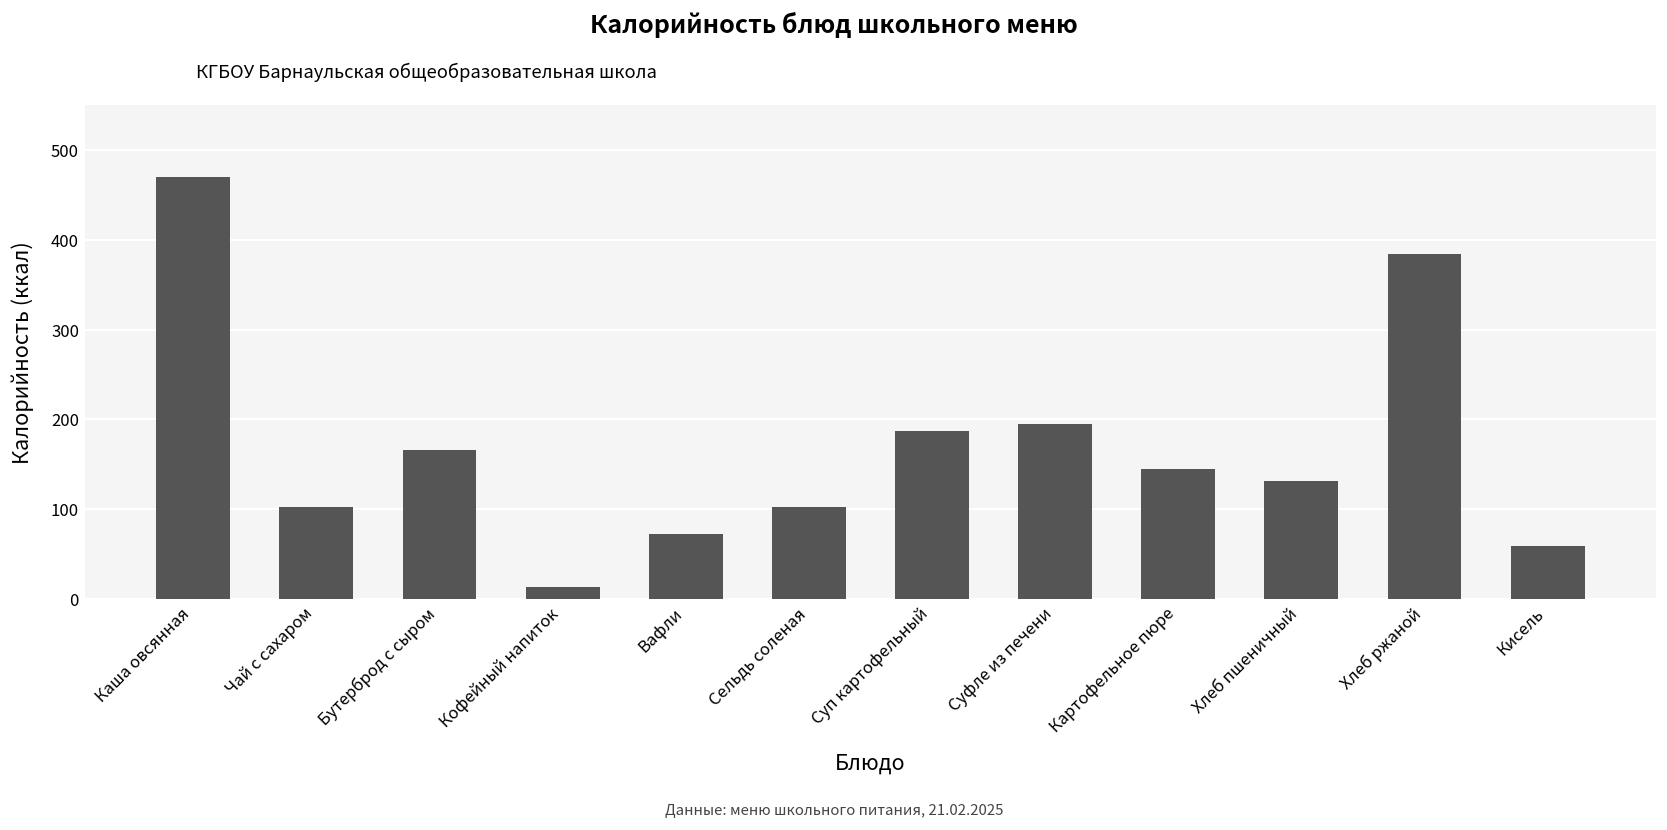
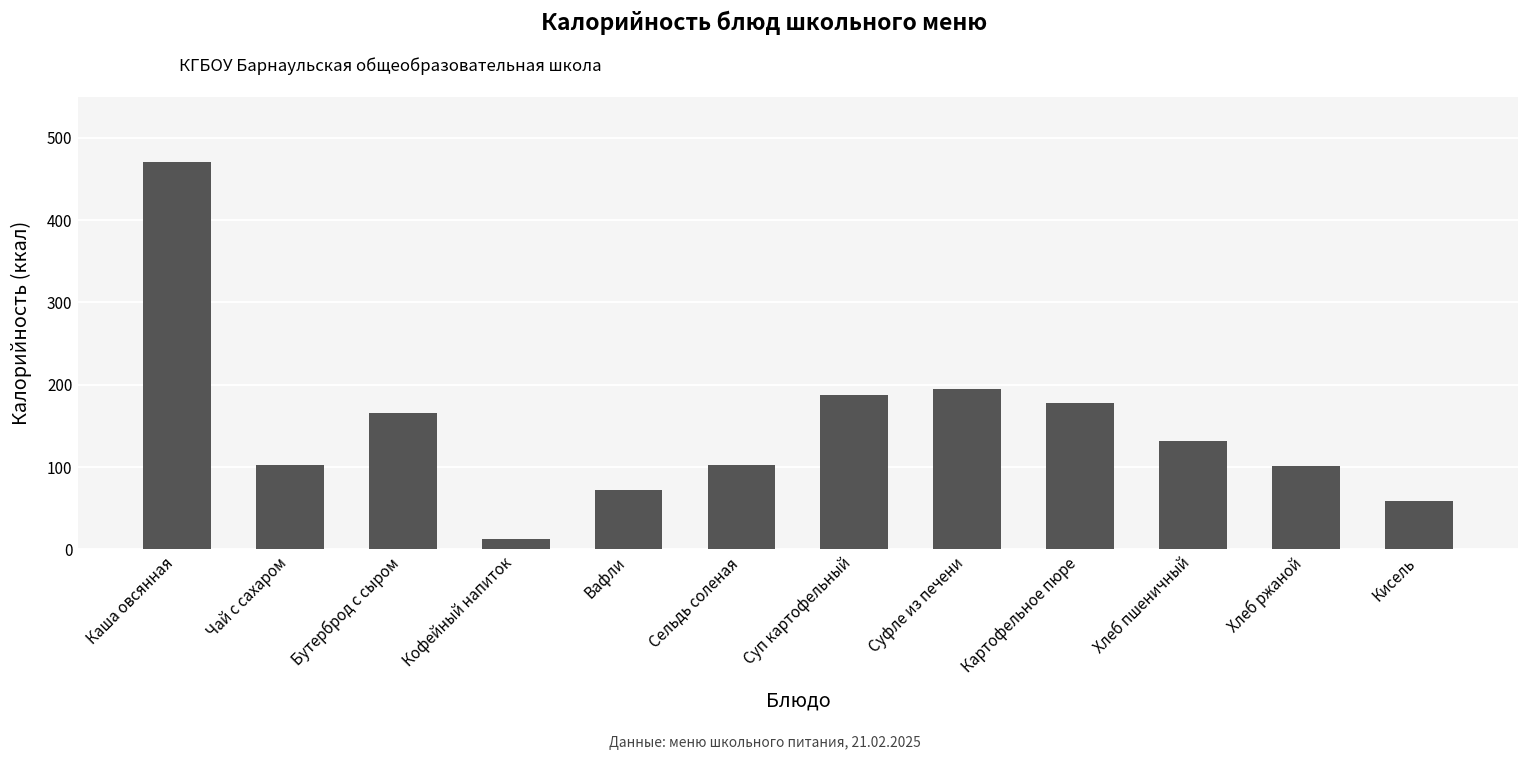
  {
    "Каша овсянная": 470,
    "Чай с сахаром": 100,
    "Бутерброд с сыром": 170,
    "Кофейный напиток": 10,
    "Вафли": 70,
    "Сельдь соленая": 100,
    "Суп картофельный": 190,
    "Суфле из печени": 200,
-   "Картофельное пюре": 140,
+   "Картофельное пюре": 180,
    "Хлеб пшеничный": 130,
-   "Хлеб ржаной": 380,
+   "Хлеб ржаной": 100,
    "Кисель": 60
  }
